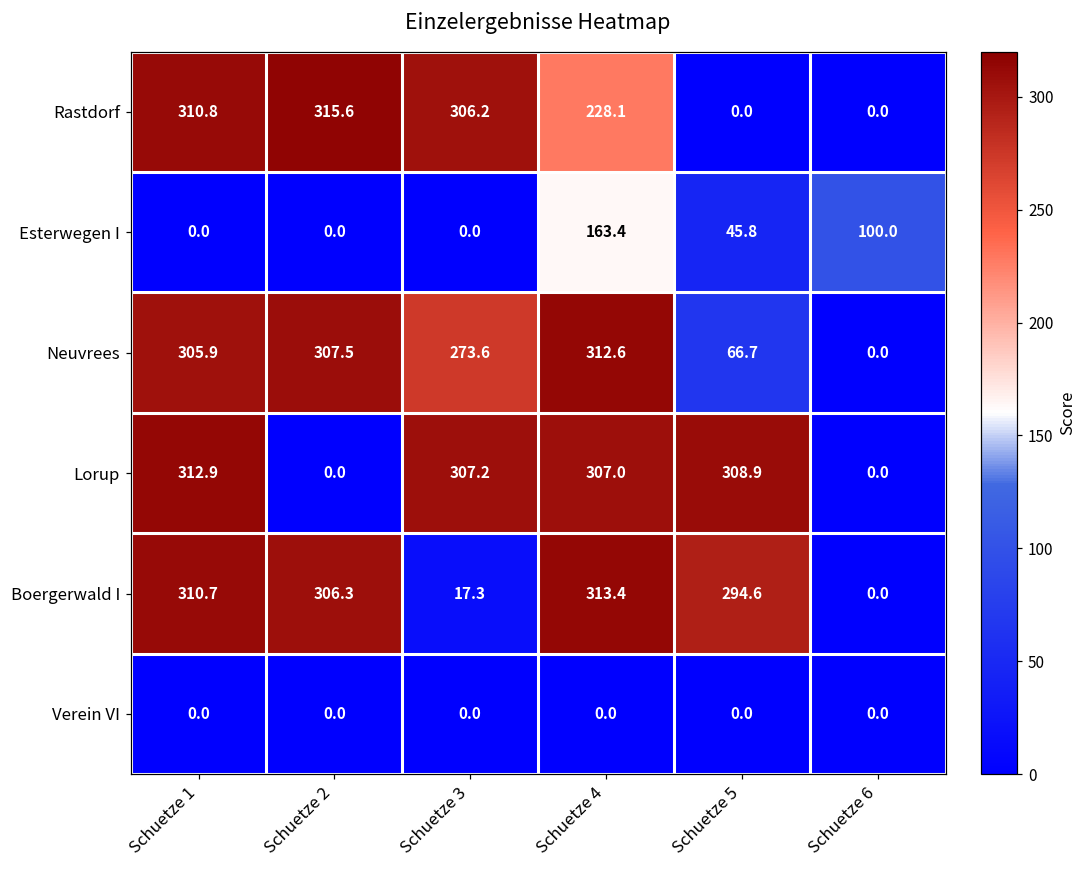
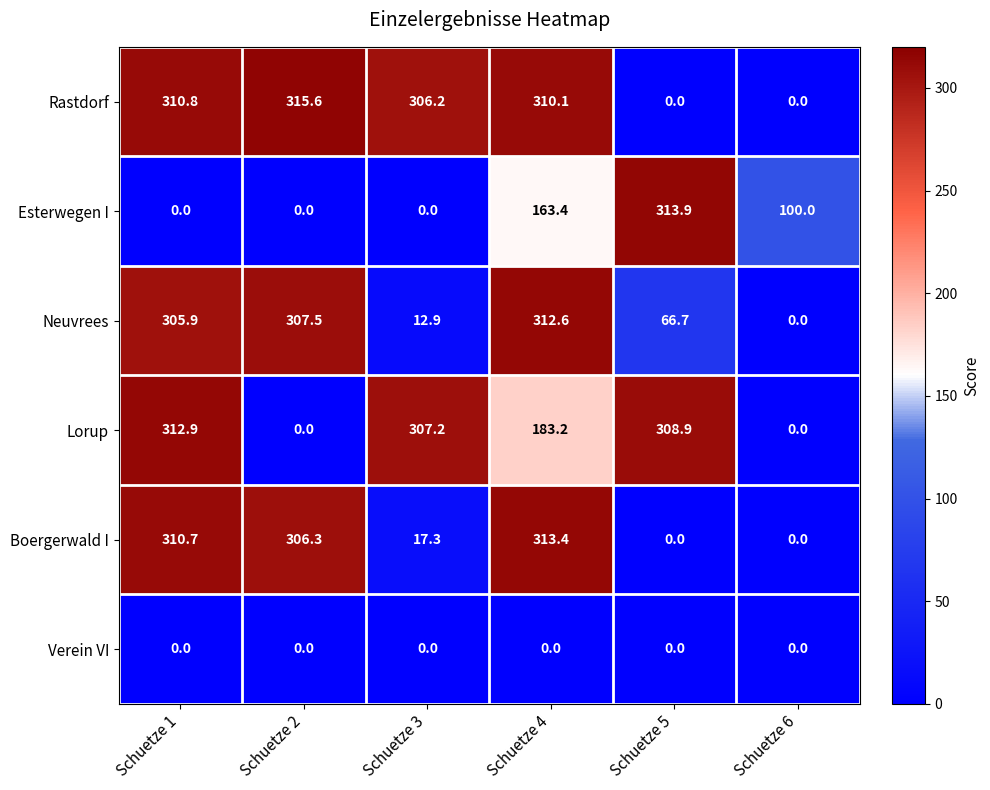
  {
    "Rastdorf": {
      "Schuetze 1": 310.8,
      "Schuetze 2": 315.6,
      "Schuetze 3": 306.2,
-     "Schuetze 4": 228.1,
+     "Schuetze 4": 310.1,
      "Schuetze 5": 0.0,
      "Schuetze 6": 0.0
    },
    "Esterwegen I": {
      "Schuetze 1": 0.0,
      "Schuetze 2": 0.0,
      "Schuetze 3": 0.0,
      "Schuetze 4": 163.4,
-     "Schuetze 5": 45.8,
+     "Schuetze 5": 313.9,
      "Schuetze 6": 100.0
    },
    "Neuvrees": {
      "Schuetze 1": 305.9,
      "Schuetze 2": 307.5,
-     "Schuetze 3": 273.6,
+     "Schuetze 3": 12.9,
      "Schuetze 4": 312.6,
      "Schuetze 5": 66.7,
      "Schuetze 6": 0.0
    },
    "Lorup": {
      "Schuetze 1": 312.9,
      "Schuetze 2": 0.0,
      "Schuetze 3": 307.2,
-     "Schuetze 4": 307.0,
+     "Schuetze 4": 183.2,
      "Schuetze 5": 308.9,
      "Schuetze 6": 0.0
    },
    "Boergerwald I": {
      "Schuetze 1": 310.7,
      "Schuetze 2": 306.3,
      "Schuetze 3": 17.3,
      "Schuetze 4": 313.4,
-     "Schuetze 5": 294.6,
+     "Schuetze 5": 0.0,
      "Schuetze 6": 0.0
    },
    "Verein VI": {
      "Schuetze 1": 0.0,
      "Schuetze 2": 0.0,
      "Schuetze 3": 0.0,
      "Schuetze 4": 0.0,
      "Schuetze 5": 0.0,
      "Schuetze 6": 0.0
    }
  }
